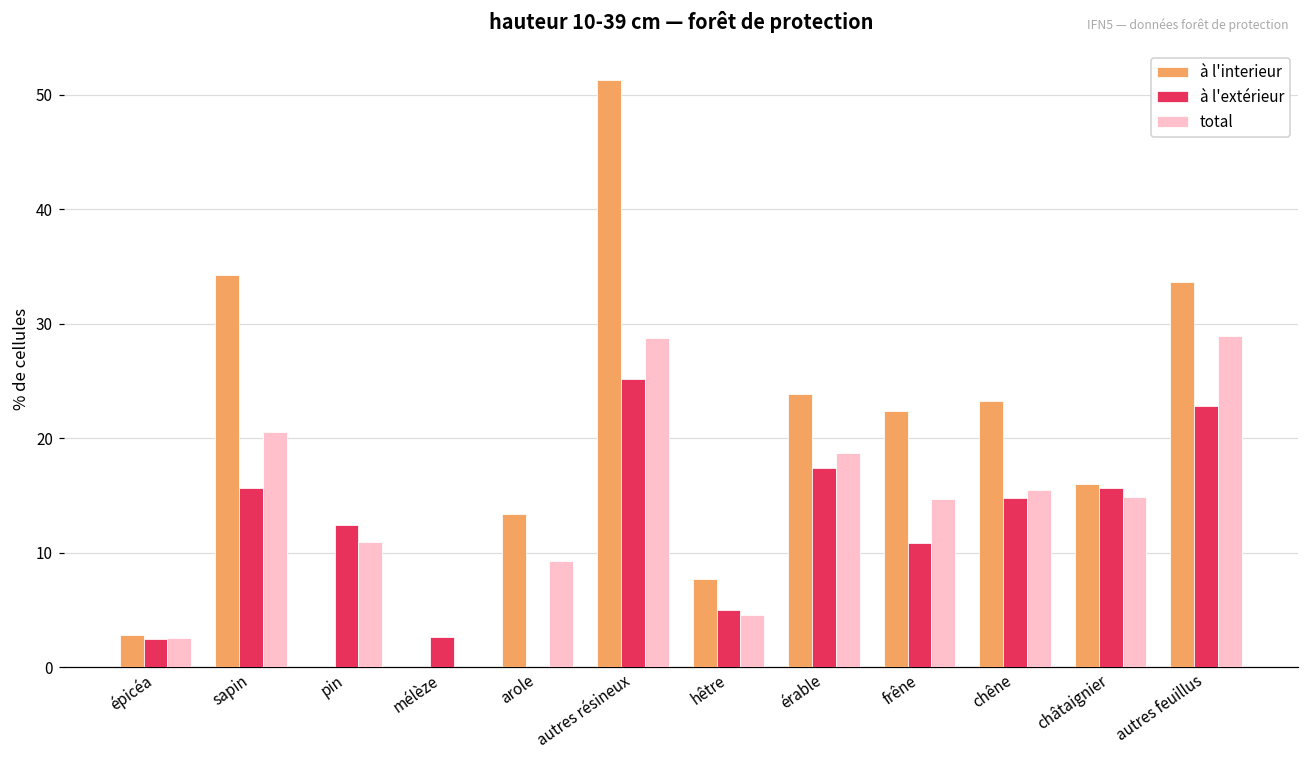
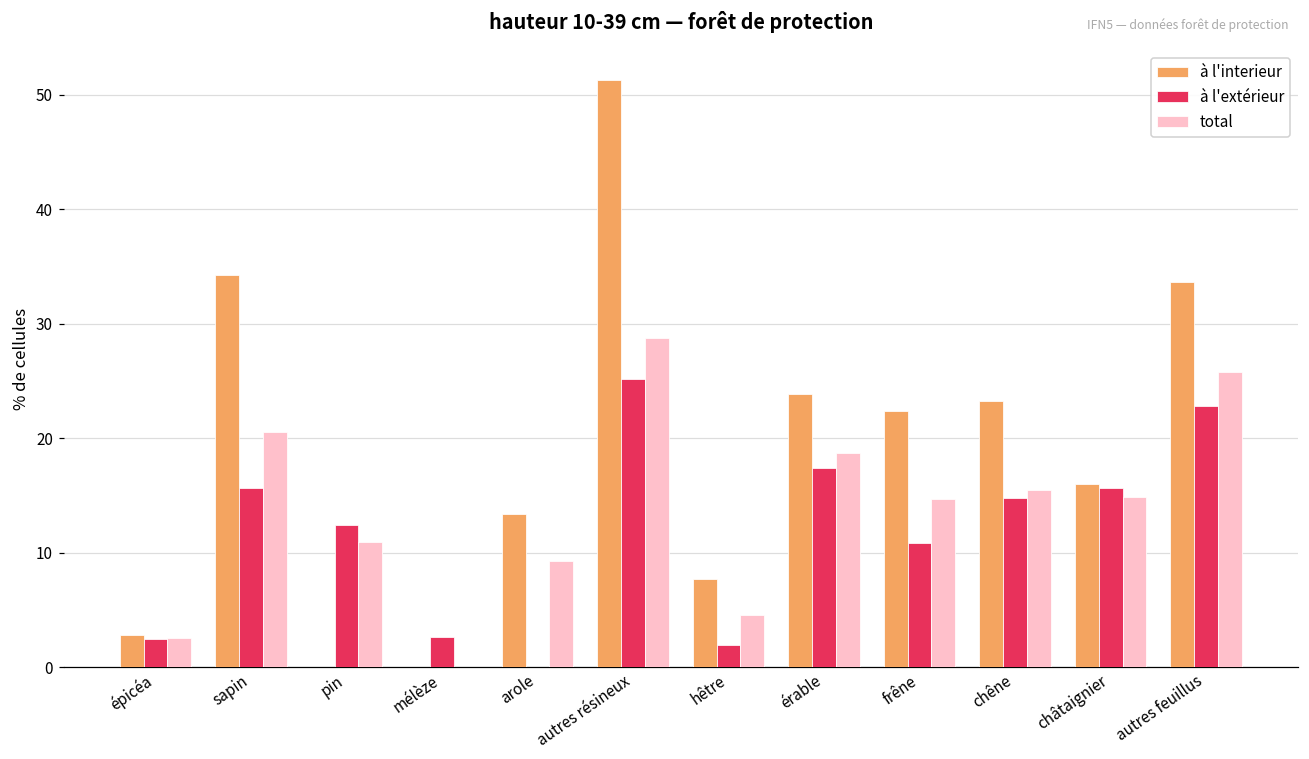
  {
    "à l'interieur": {
      "épicéa": 2.8,
      "sapin": 34.3,
      "pin": 0.0,
      "mélèze": 0.0,
      "arole": 13.4,
      "autres résineux": 51.3,
      "hêtre": 7.7,
      "érable": 23.9,
      "frêne": 22.4,
      "chêne": 23.3,
      "châtaignier": 16.0,
      "autres feuillus": 33.7
    },
    "à l'extérieur": {
      "épicéa": 2.5,
      "sapin": 15.7,
      "pin": 12.4,
      "mélèze": 2.7,
      "arole": 0,
      "autres résineux": 25,
-     "hêtre": 5,
+     "hêtre": 2,
      "érable": 17.4,
      "frêne": 11,
      "chêne": 15,
      "châtaignier": 15.7,
      "autres feuillus": 23
    },
    "total": {
      "épicéa": 2.6,
      "sapin": 20.6,
      "pin": 11.0,
      "mélèze": 0.0,
      "arole": 9.3,
      "autres résineux": 28.8,
      "hêtre": 4.6,
      "érable": 18.7,
      "frêne": 14.7,
      "chêne": 15.5,
      "châtaignier": 14.9,
-     "autres feuillus": 28.9
+     "autres feuillus": 25.8
    }
  }
